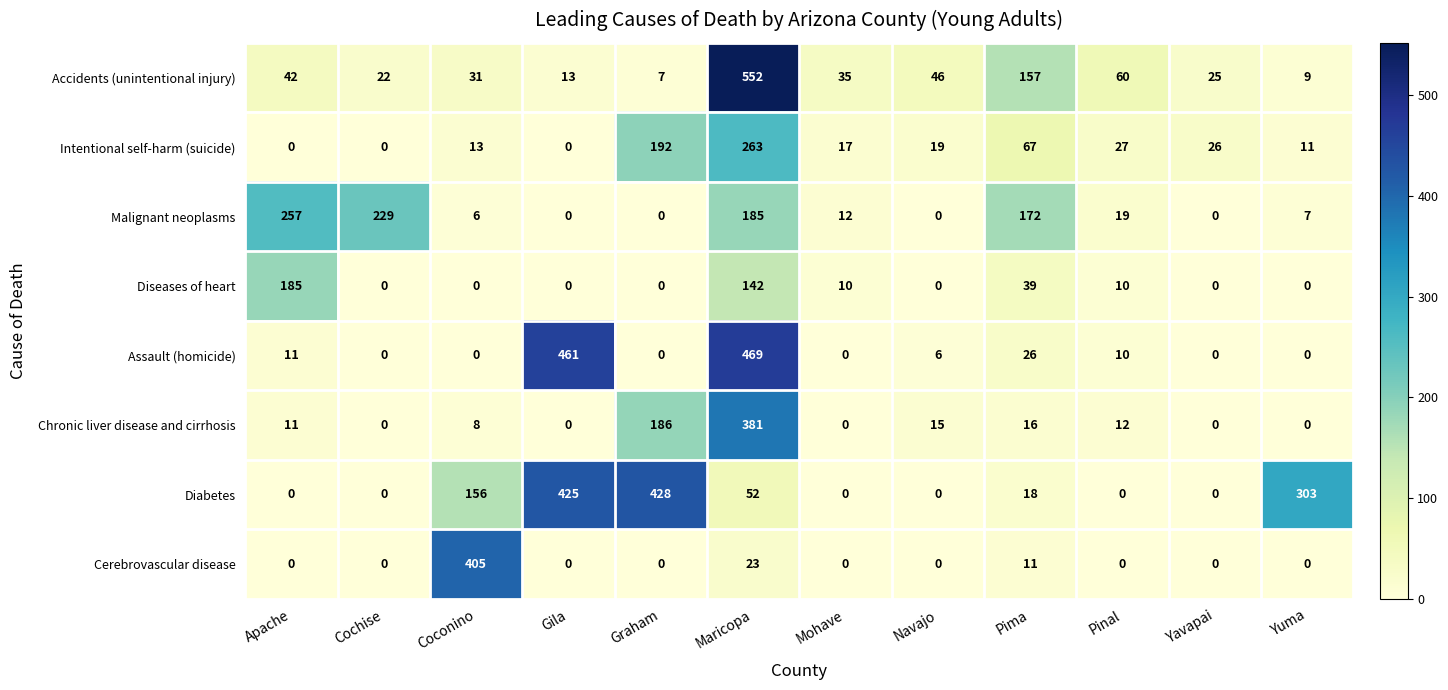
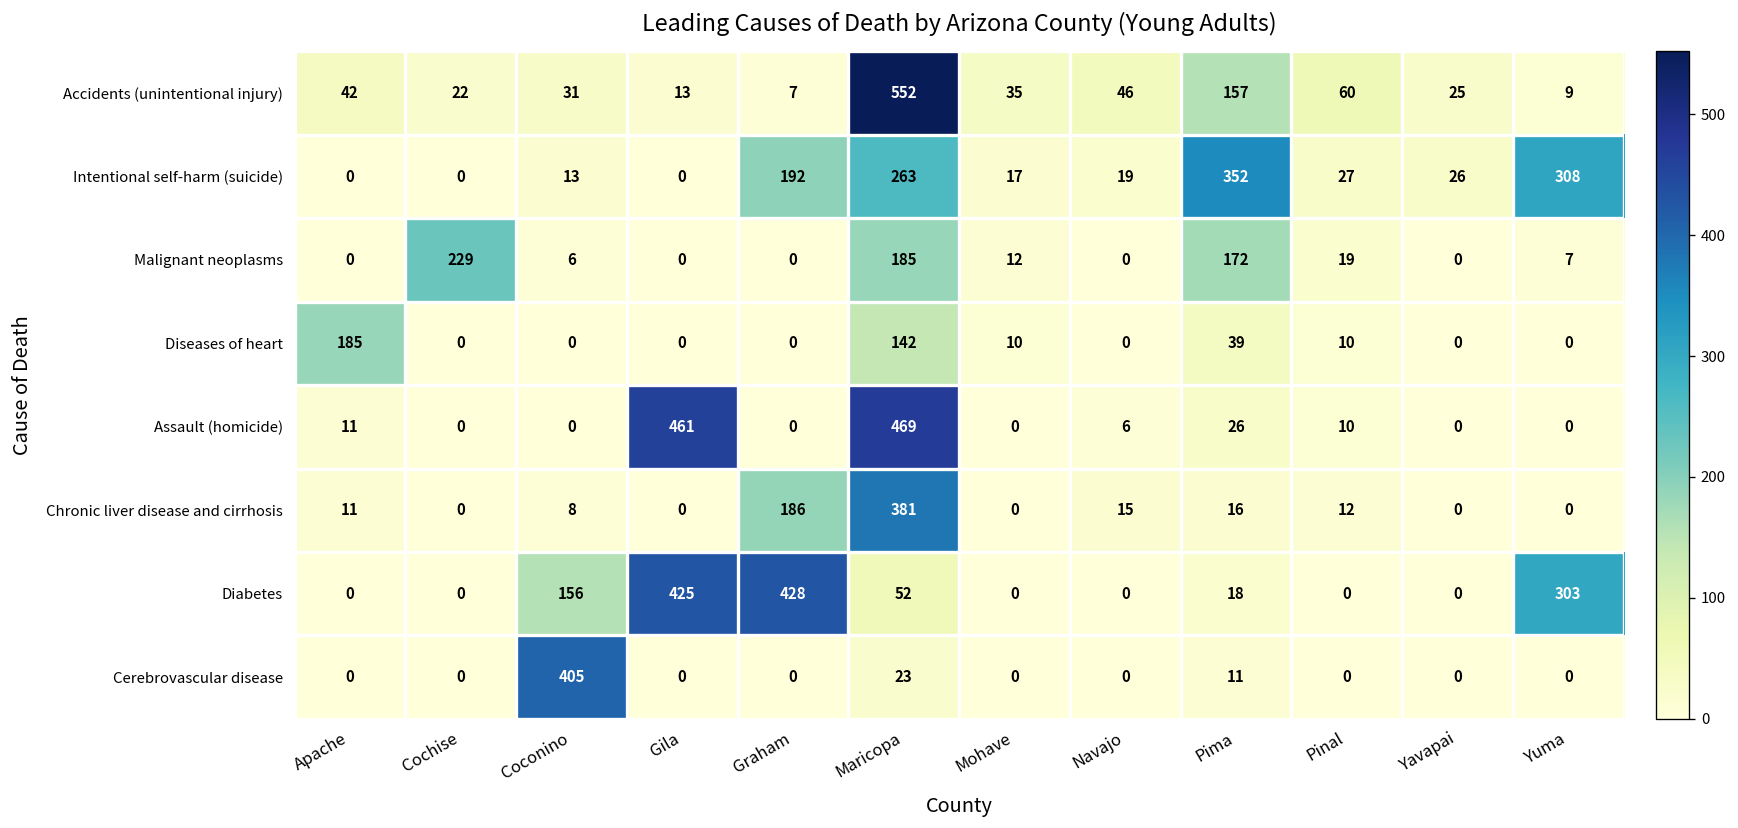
  {
    "Accidents (unintentional injury)": {
      "Apache": 42,
      "Cochise": 22,
      "Coconino": 31,
      "Gila": 13,
      "Graham": 7,
      "Maricopa": 552,
      "Mohave": 35,
      "Navajo": 46,
      "Pima": 157,
      "Pinal": 60,
      "Yavapai": 25,
      "Yuma": 9
    },
    "Intentional self-harm (suicide)": {
      "Apache": 0,
      "Cochise": 0,
      "Coconino": 13,
      "Gila": 0,
      "Graham": 192,
      "Maricopa": 263,
      "Mohave": 17,
      "Navajo": 19,
-     "Pima": 67,
+     "Pima": 352,
      "Pinal": 27,
      "Yavapai": 26,
-     "Yuma": 11
+     "Yuma": 308
    },
    "Malignant neoplasms": {
-     "Apache": 257,
+     "Apache": 0,
      "Cochise": 229,
      "Coconino": 6,
      "Gila": 0,
      "Graham": 0,
      "Maricopa": 185,
      "Mohave": 12,
      "Navajo": 0,
      "Pima": 172,
      "Pinal": 19,
      "Yavapai": 0,
      "Yuma": 7
    },
    "Diseases of heart": {
      "Apache": 185,
      "Cochise": 0,
      "Coconino": 0,
      "Gila": 0,
      "Graham": 0,
      "Maricopa": 142,
      "Mohave": 10,
      "Navajo": 0,
      "Pima": 39,
      "Pinal": 10,
      "Yavapai": 0,
      "Yuma": 0
    },
    "Assault (homicide)": {
      "Apache": 11,
      "Cochise": 0,
      "Coconino": 0,
      "Gila": 461,
      "Graham": 0,
      "Maricopa": 469,
      "Mohave": 0,
      "Navajo": 6,
      "Pima": 26,
      "Pinal": 10,
      "Yavapai": 0,
      "Yuma": 0
    },
    "Chronic liver disease and cirrhosis": {
      "Apache": 11,
      "Cochise": 0,
      "Coconino": 8,
      "Gila": 0,
      "Graham": 186,
      "Maricopa": 381,
      "Mohave": 0,
      "Navajo": 15,
      "Pima": 16,
      "Pinal": 12,
      "Yavapai": 0,
      "Yuma": 0
    },
    "Diabetes": {
      "Apache": 0,
      "Cochise": 0,
      "Coconino": 156,
      "Gila": 425,
      "Graham": 428,
      "Maricopa": 52,
      "Mohave": 0,
      "Navajo": 0,
      "Pima": 18,
      "Pinal": 0,
      "Yavapai": 0,
      "Yuma": 303
    },
    "Cerebrovascular disease": {
      "Apache": 0,
      "Cochise": 0,
      "Coconino": 405,
      "Gila": 0,
      "Graham": 0,
      "Maricopa": 23,
      "Mohave": 0,
      "Navajo": 0,
      "Pima": 11,
      "Pinal": 0,
      "Yavapai": 0,
      "Yuma": 0
    }
  }
